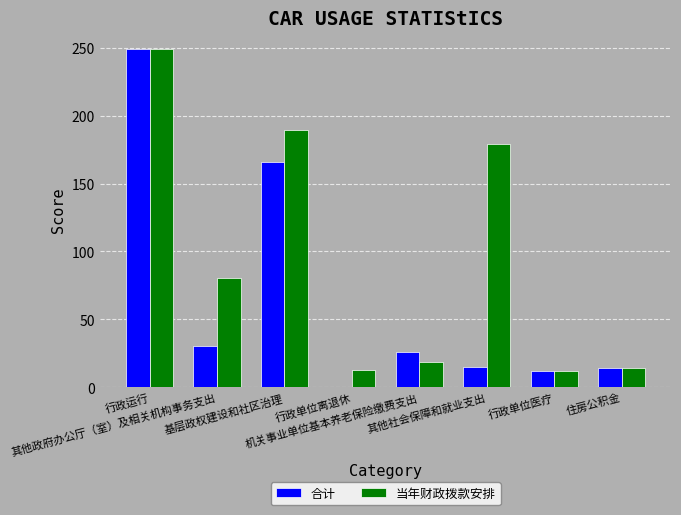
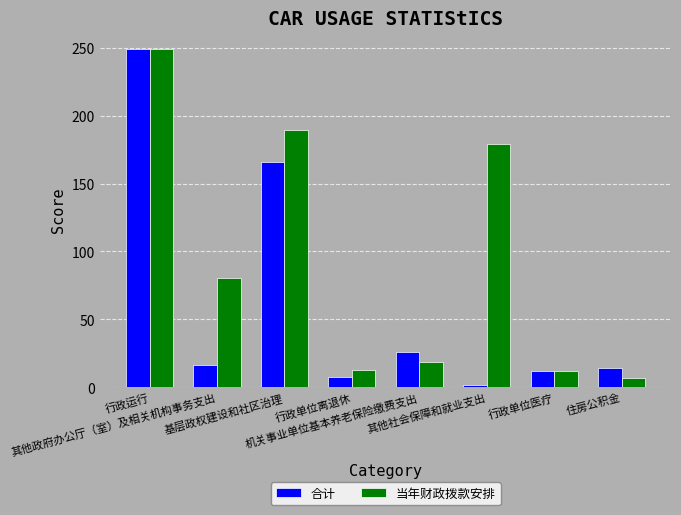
  {
    "合计": {
      "行政运行": 249,
-     "其他政府办公厅（室）及相关机构事务支出": 30,
+     "其他政府办公厅（室）及相关机构事务支出": 16,
      "基层政权建设和社区治理": 166,
-     "行政单位离退休": 0,
+     "行政单位离退休": 7,
      "机关事业单位基本养老保险缴费支出": 26,
-     "其他社会保障和就业支出": 15,
+     "其他社会保障和就业支出": 2,
      "行政单位医疗": 12,
      "住房公积金": 14
    },
    "当年财政拨款安排": {
      "行政运行": 249,
      "其他政府办公厅（室）及相关机构事务支出": 81,
      "基层政权建设和社区治理": 190,
      "行政单位离退休": 13,
      "机关事业单位基本养老保险缴费支出": 19,
      "其他社会保障和就业支出": 180,
      "行政单位医疗": 12,
-     "住房公积金": 14
+     "住房公积金": 7
    }
  }
